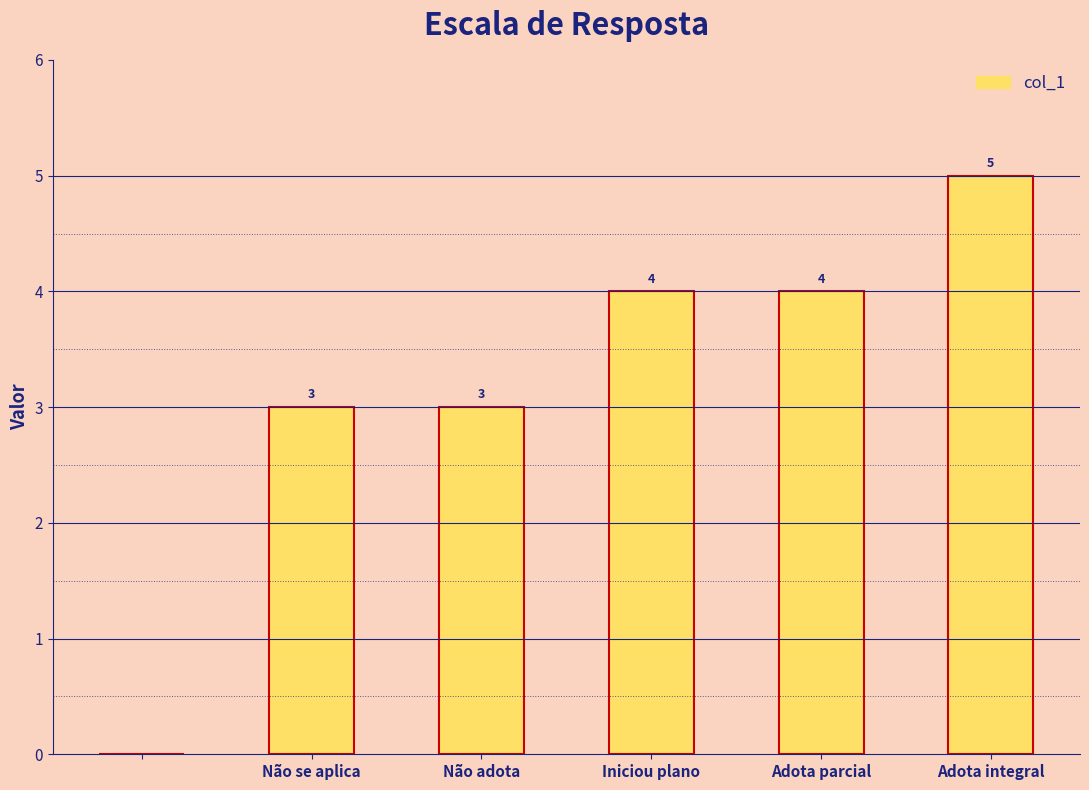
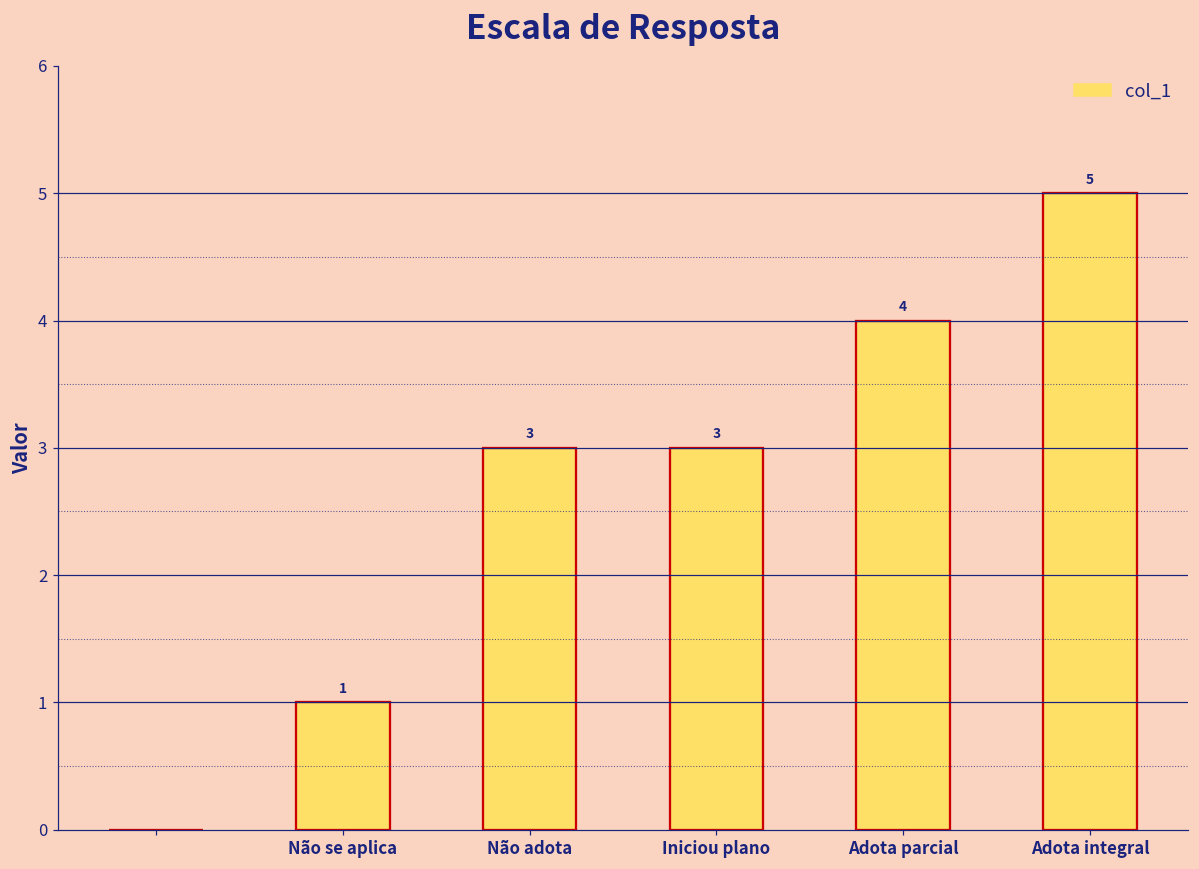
  {
-   "Não se aplica": 3,
+   "Não se aplica": 1,
    "Não adota": 3,
-   "Iniciou plano": 4,
+   "Iniciou plano": 3,
    "Adota parcial": 4,
    "Adota integral": 5
  }
